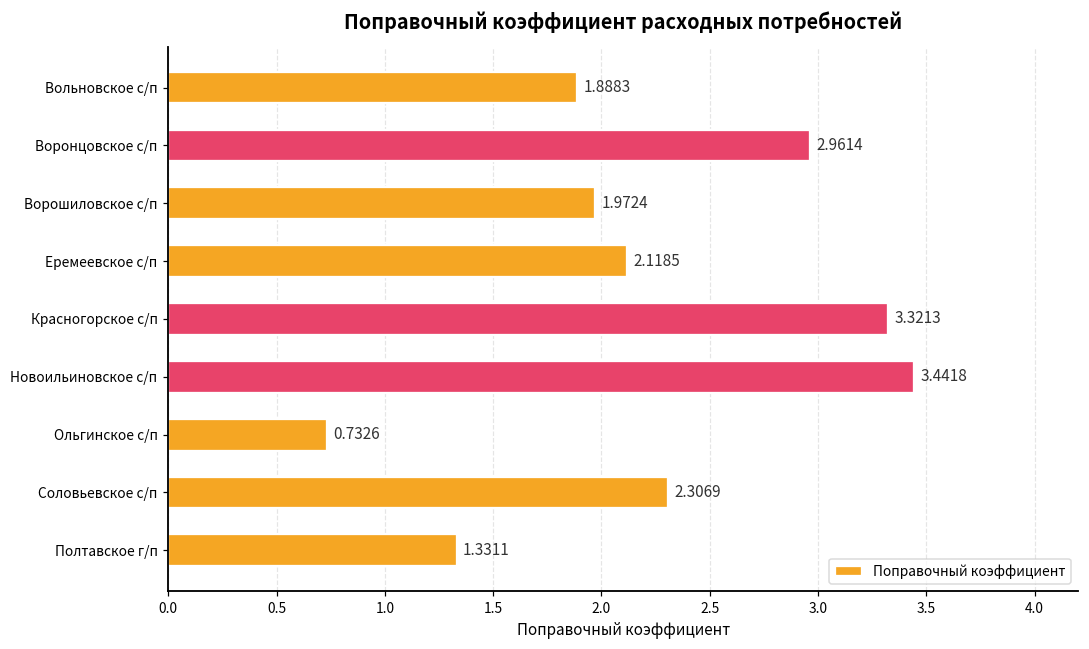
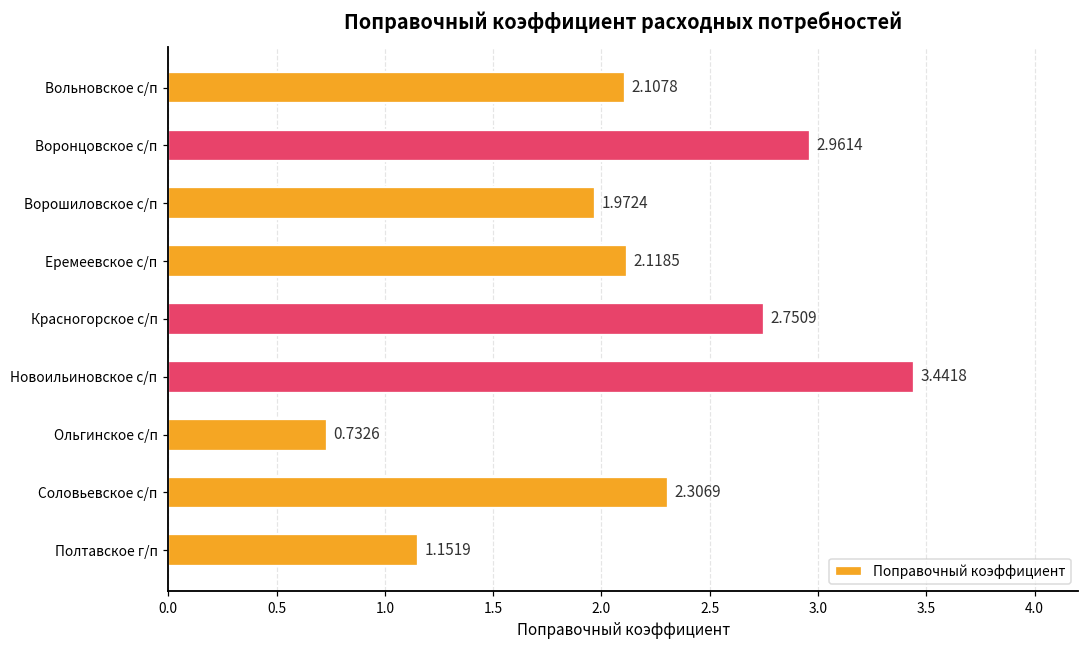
  {
-   "Вольновское с/п": 1.8883,
+   "Вольновское с/п": 2.1078,
    "Воронцовское с/п": 2.9614,
    "Ворошиловское с/п": 1.9724,
    "Еремеевское с/п": 2.1185,
-   "Красногорское с/п": 3.3213,
+   "Красногорское с/п": 2.7509,
    "Новоильиновское с/п": 3.4418,
    "Ольгинское с/п": 0.7326,
    "Соловьевское с/п": 2.3069,
-   "Полтавское г/п": 1.3311
+   "Полтавское г/п": 1.1519
  }
